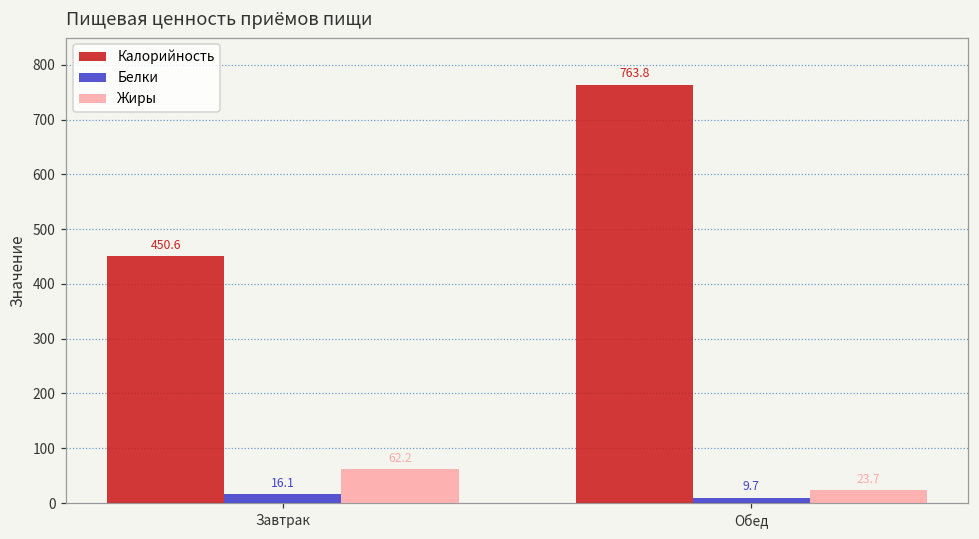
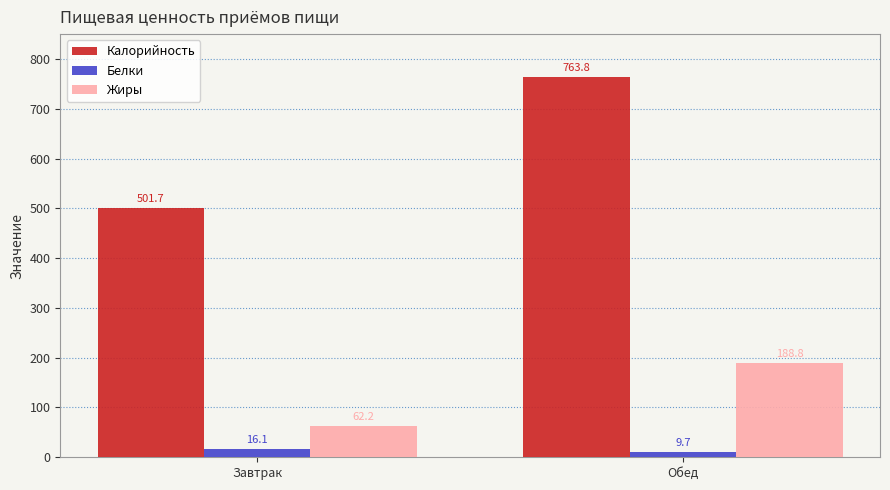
  {
    "Калорийность": {
-     "Завтрак": 450.6,
+     "Завтрак": 501.7,
      "Обед": 763.8
    },
    "Белки": {
      "Завтрак": 16.1,
      "Обед": 9.7
    },
    "Жиры": {
      "Завтрак": 62.2,
-     "Обед": 23.7
+     "Обед": 188.8
    }
  }
